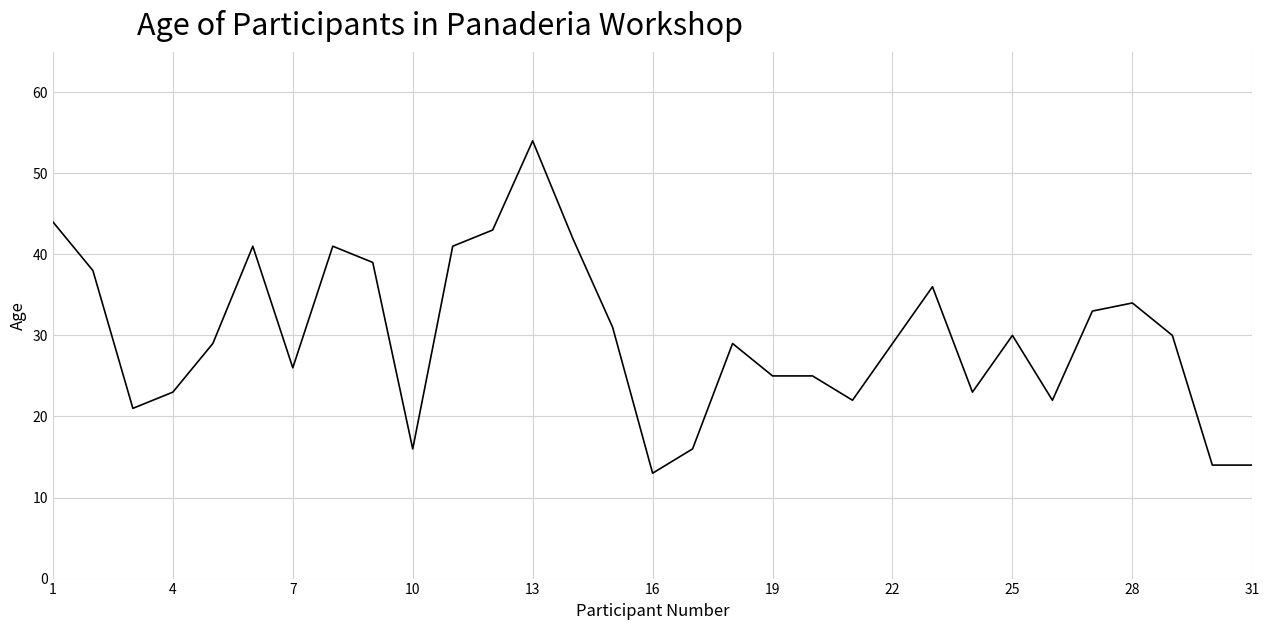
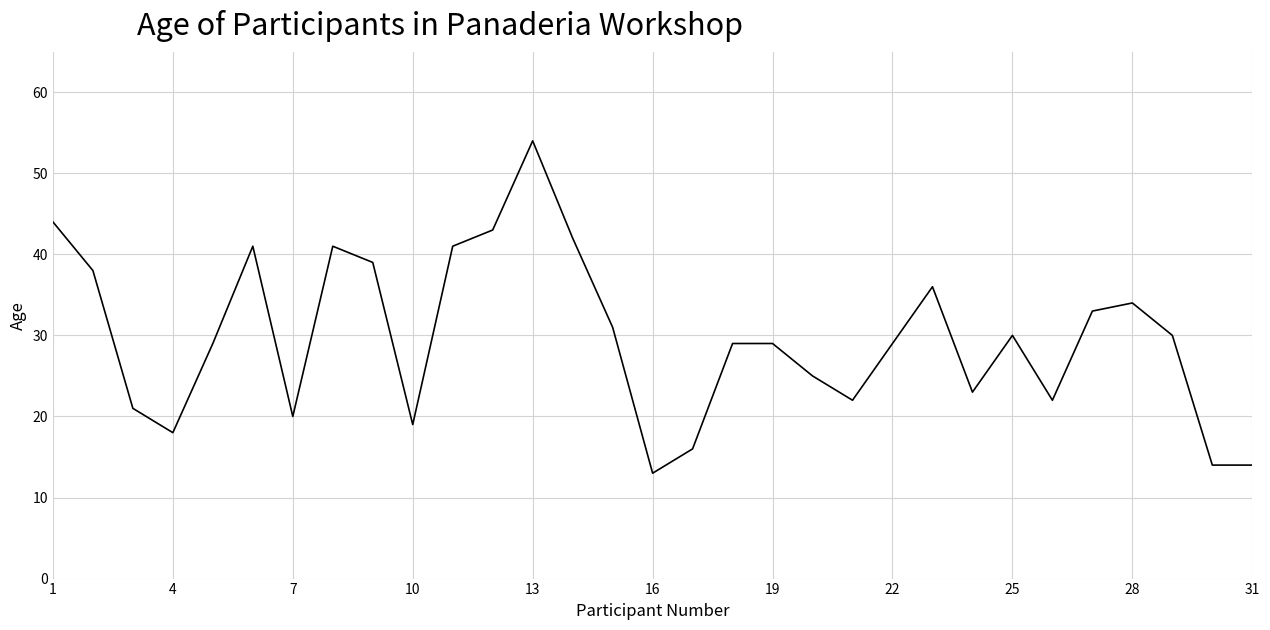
  {
    "1": 44,
-   "4": 23,
-   "7": 26,
-   "10": 16,
+   "4": 18,
+   "7": 20,
+   "10": 19,
    "13": 54,
    "16": 13,
-   "19": 25,
+   "19": 29,
    "22": 29,
    "25": 30,
    "28": 34,
    "31": 14
  }
